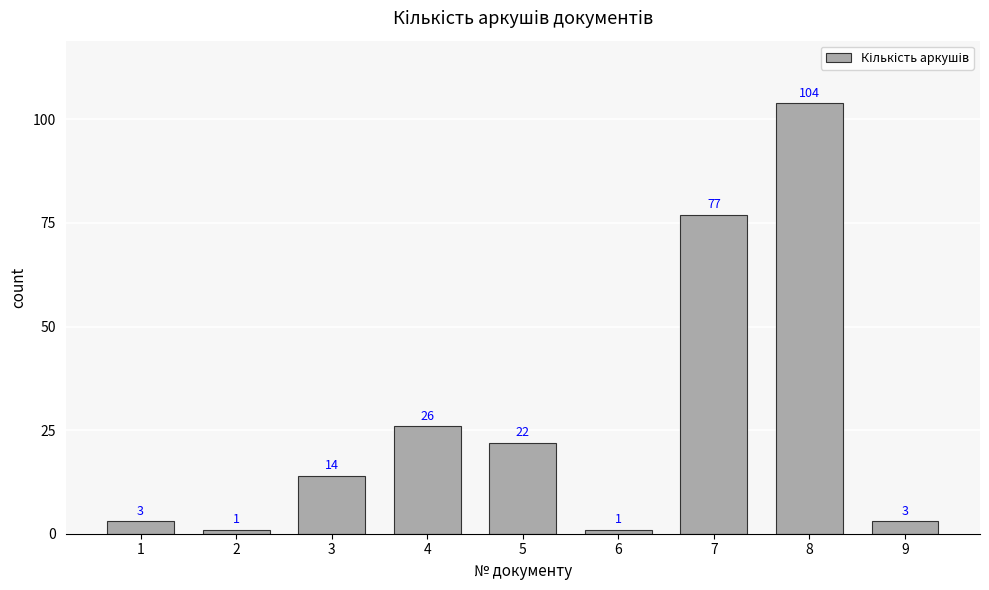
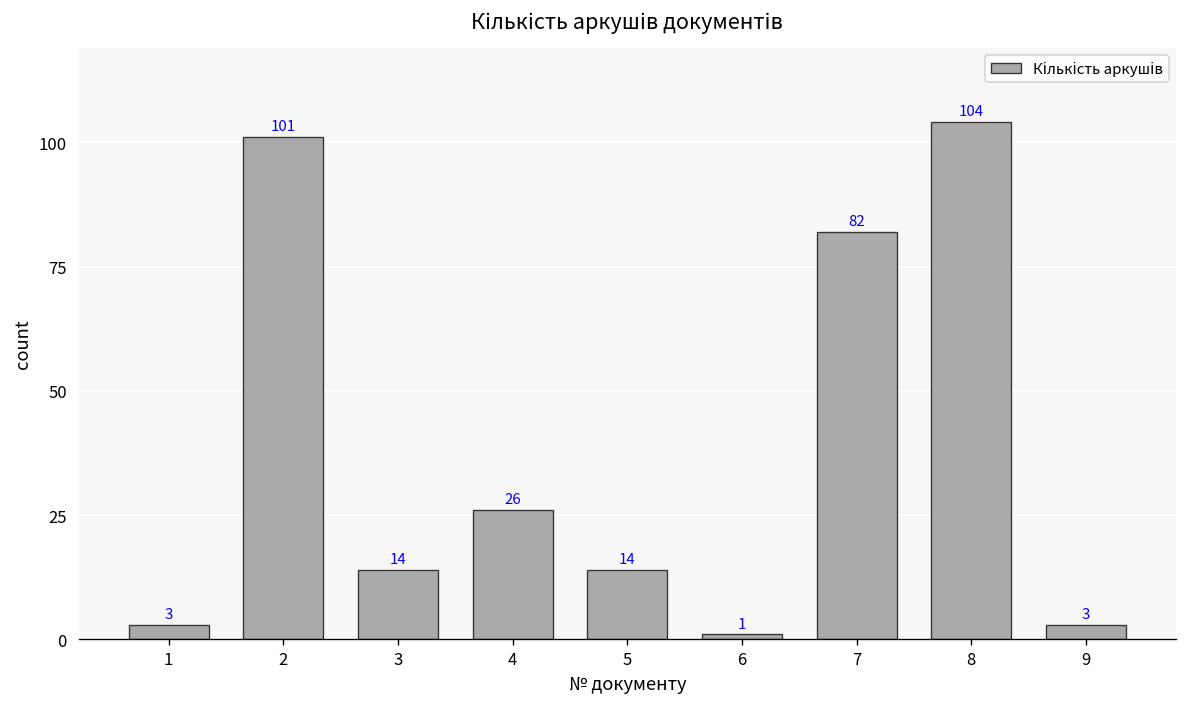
  {
    "1": 3,
-   "2": 1,
+   "2": 101,
    "3": 14,
    "4": 26,
-   "5": 22,
+   "5": 14,
    "6": 1,
-   "7": 77,
+   "7": 82,
    "8": 104,
    "9": 3
  }
